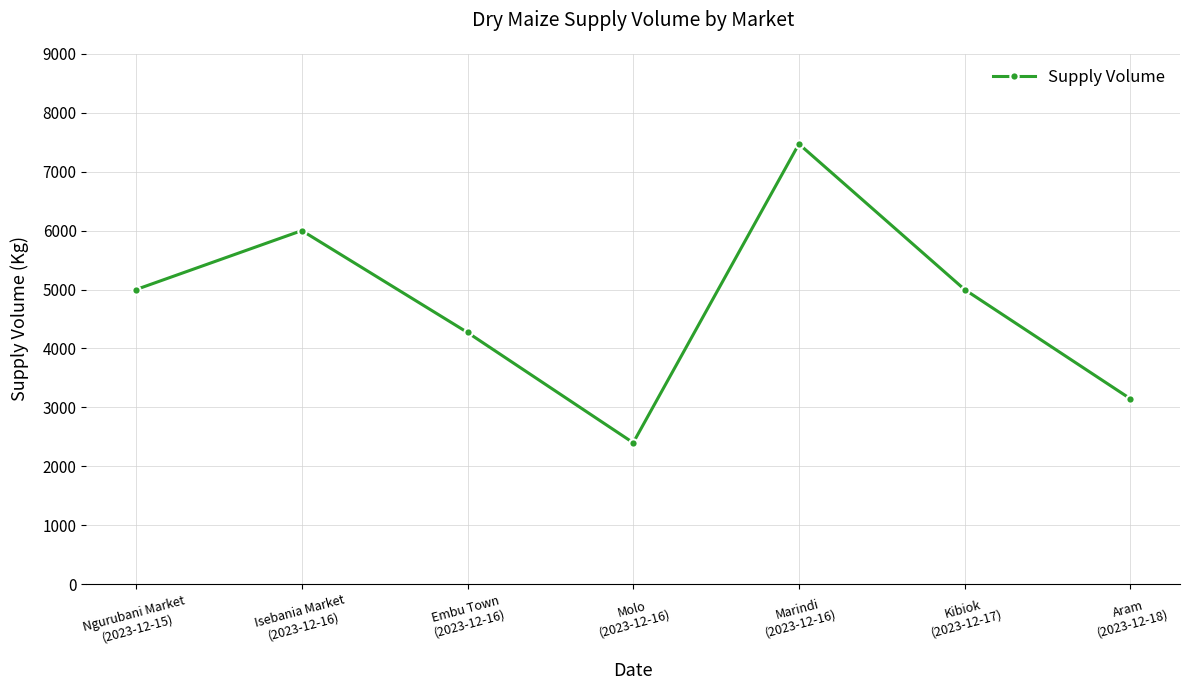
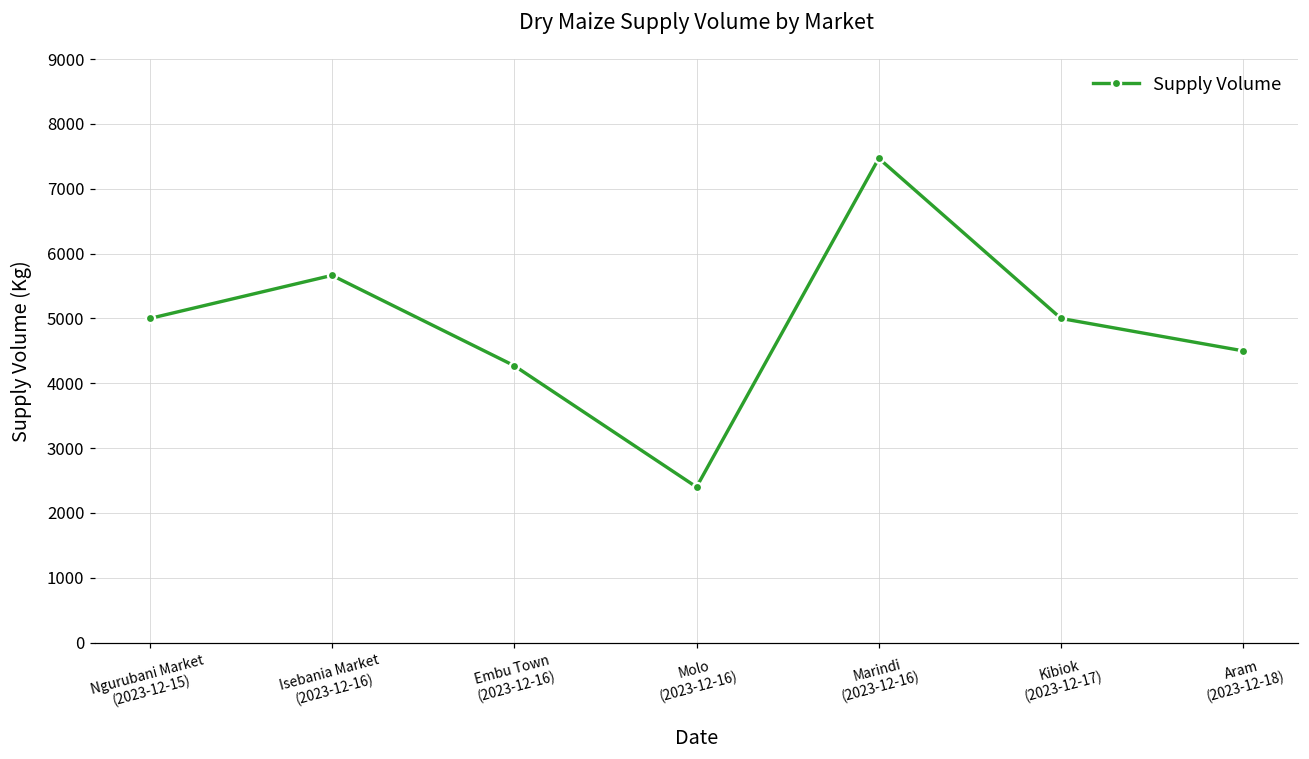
  {
    "Ngurubani Market (2023-12-15)": 5000,
-   "Isebania Market (2023-12-16)": 6000,
+   "Isebania Market (2023-12-16)": 5700,
    "Embu Town (2023-12-16)": 4300,
    "Molo (2023-12-16)": 2400,
    "Marindi (2023-12-16)": 7500,
    "Kibiok (2023-12-17)": 5000,
-   "Aram (2023-12-18)": 3100
+   "Aram (2023-12-18)": 4500
  }
